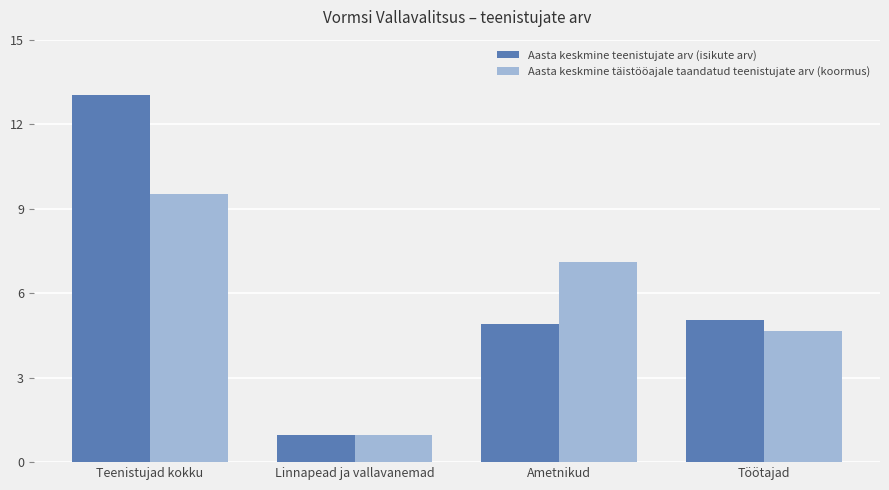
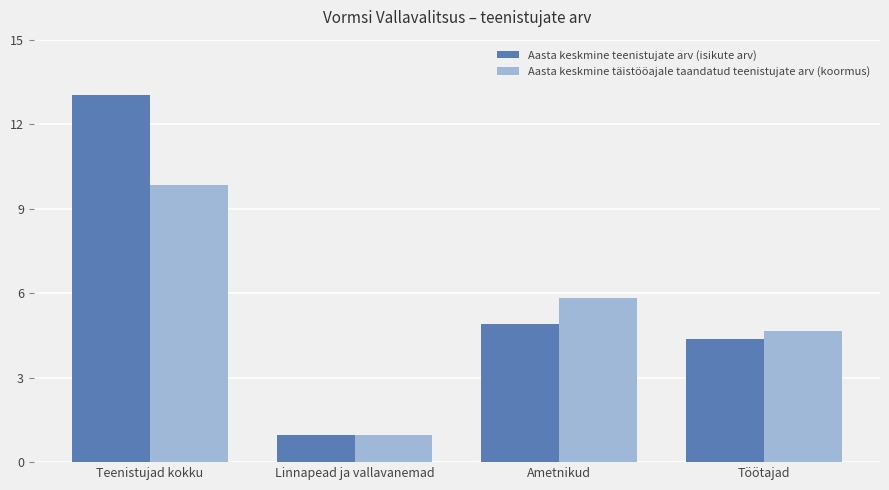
  {
    "Aasta keskmine teenistujate arv (isikute arv)": {
      "Teenistujad kokku": 13.1,
      "Linnapead ja vallavanemad": 1.0,
      "Ametnikud": 4.9,
-     "Töötajad": 5.0
+     "Töötajad": 4.4
    },
    "Aasta keskmine täistööajale taandatud teenistujate arv (koormus)": {
-     "Teenistujad kokku": 9.5,
+     "Teenistujad kokku": 9.8,
      "Linnapead ja vallavanemad": 1.0,
-     "Ametnikud": 7.1,
+     "Ametnikud": 5.8,
      "Töötajad": 4.7
    }
  }
